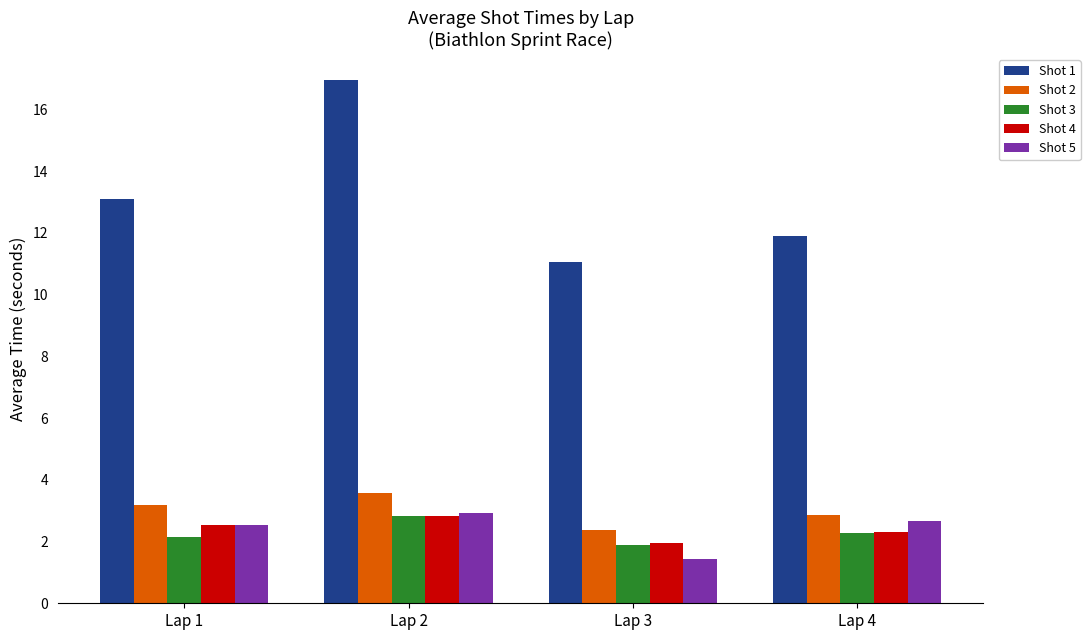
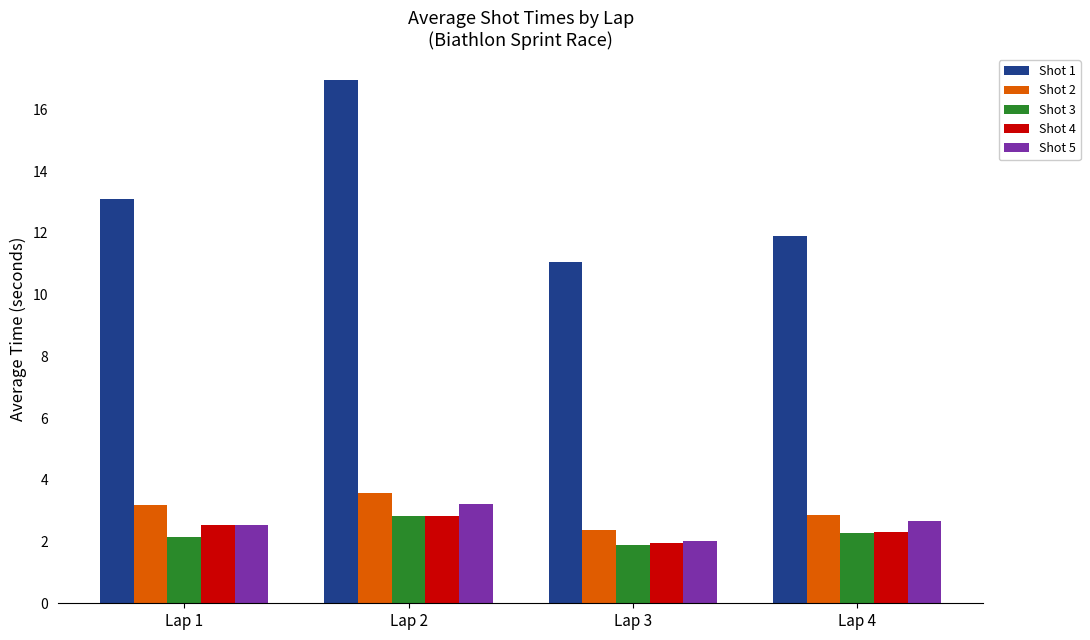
  {
    "Shot 1": {
      "Lap 1": 13.1,
      "Lap 2": 17.0,
      "Lap 3": 11.1,
      "Lap 4": 11.9
    },
    "Shot 2": {
      "Lap 1": 3.2,
      "Lap 2": 3.6,
      "Lap 3": 2.4,
      "Lap 4": 2.9
    },
    "Shot 3": {
      "Lap 1": 2.2,
      "Lap 2": 2.8,
      "Lap 3": 1.9,
      "Lap 4": 2.3
    },
    "Shot 4": {
      "Lap 1": 2.5,
      "Lap 2": 2.8,
      "Lap 3": 2.0,
      "Lap 4": 2.3
    },
    "Shot 5": {
      "Lap 1": 2.5,
-     "Lap 2": 2.9,
-     "Lap 3": 1.4,
+     "Lap 2": 3.2,
+     "Lap 3": 2.0,
      "Lap 4": 2.7
    }
  }
